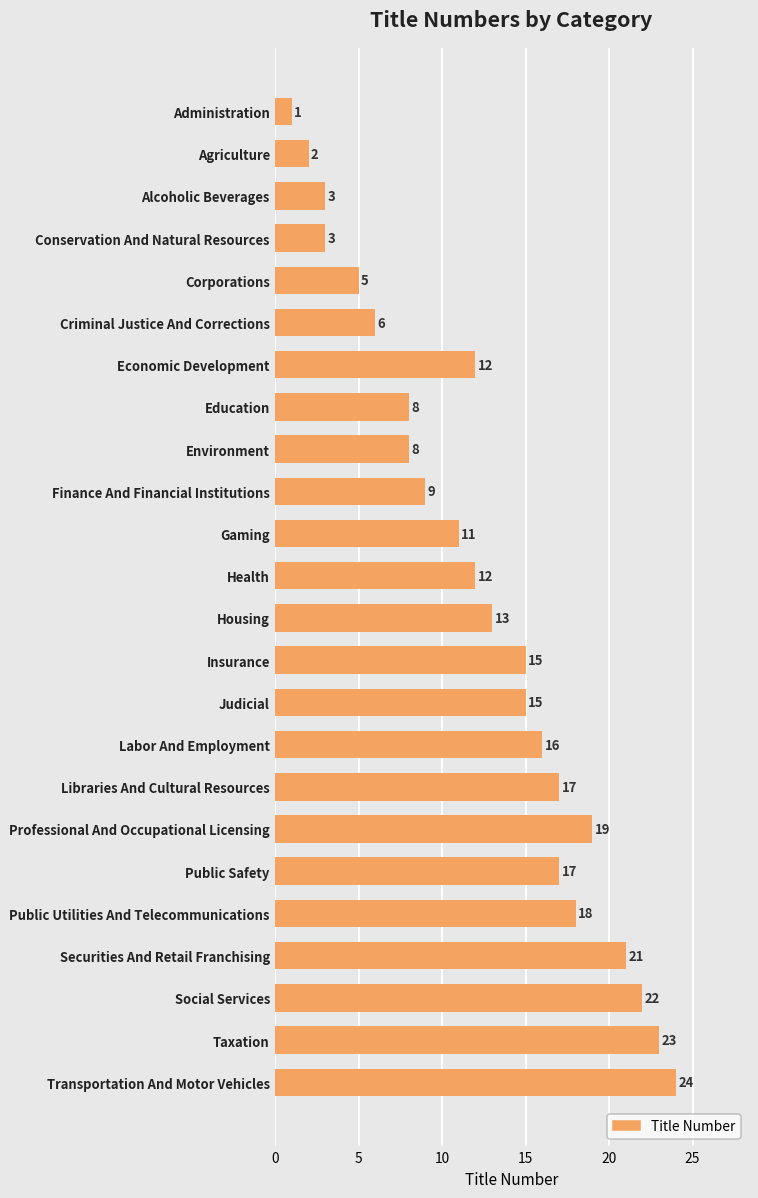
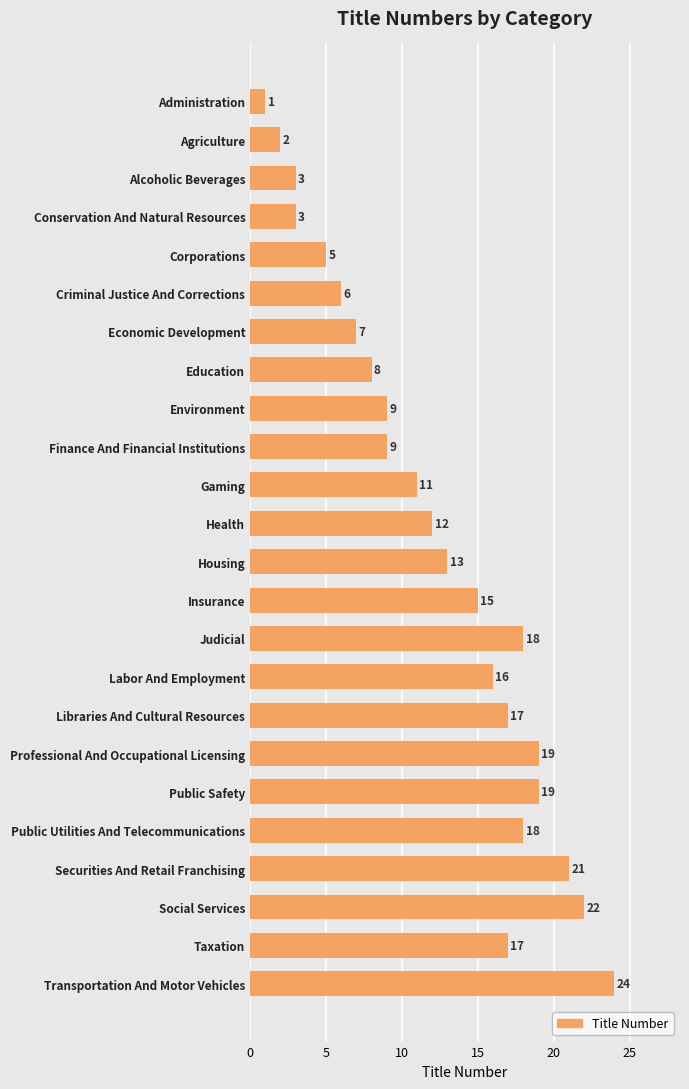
  {
    "Administration": 1,
    "Agriculture": 2,
    "Alcoholic Beverages": 3,
    "Conservation And Natural Resources": 3,
    "Corporations": 5,
    "Criminal Justice And Corrections": 6,
-   "Economic Development": 12,
+   "Economic Development": 7,
    "Education": 8,
-   "Environment": 8,
+   "Environment": 9,
    "Finance And Financial Institutions": 9,
    "Gaming": 11,
    "Health": 12,
    "Housing": 13,
    "Insurance": 15,
-   "Judicial": 15,
+   "Judicial": 18,
    "Labor And Employment": 16,
    "Libraries And Cultural Resources": 17,
    "Professional And Occupational Licensing": 19,
-   "Public Safety": 17,
+   "Public Safety": 19,
    "Public Utilities And Telecommunications": 18,
    "Securities And Retail Franchising": 21,
    "Social Services": 22,
-   "Taxation": 23,
+   "Taxation": 17,
    "Transportation And Motor Vehicles": 24
  }
